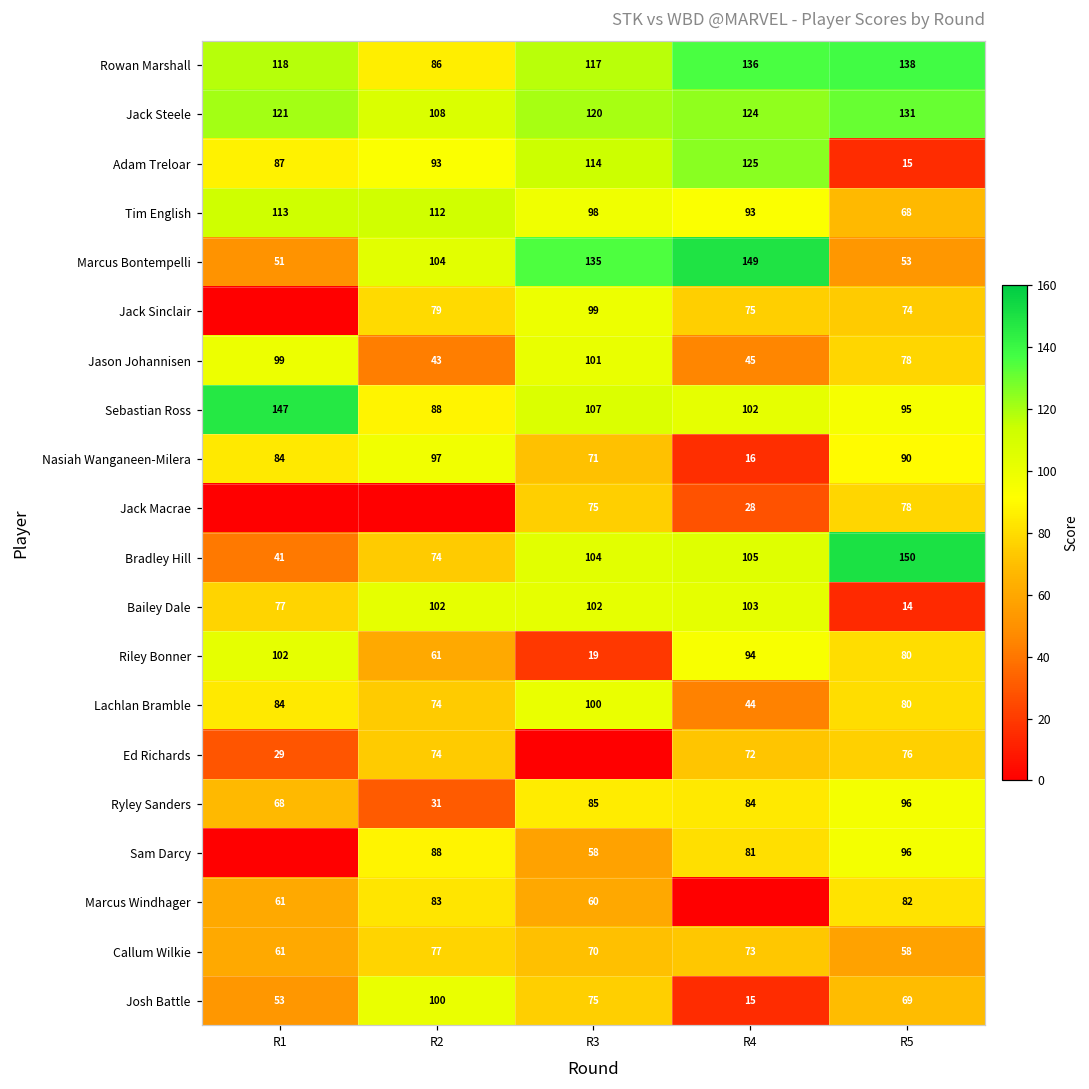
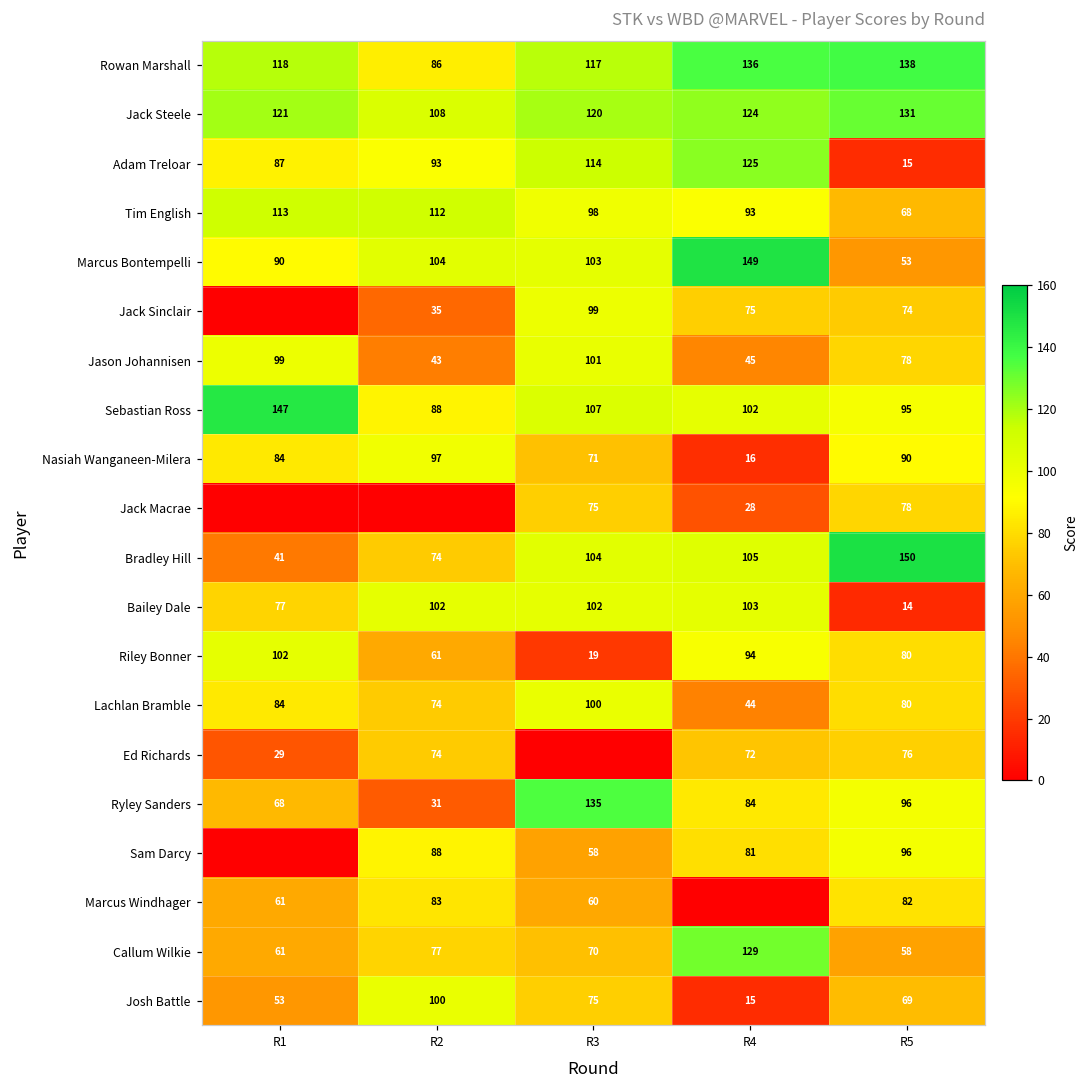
  {
    "Rowan Marshall": {
      "R1": 118,
      "R2": 86,
      "R3": 117,
      "R4": 136,
      "R5": 138
    },
    "Jack Steele": {
      "R1": 121,
      "R2": 108,
      "R3": 120,
      "R4": 124,
      "R5": 131
    },
    "Adam Treloar": {
      "R1": 87,
      "R2": 93,
      "R3": 114,
      "R4": 125,
      "R5": 15
    },
    "Tim English": {
      "R1": 113,
      "R2": 112,
      "R3": 98,
      "R4": 93,
      "R5": 68
    },
    "Marcus Bontempelli": {
-     "R1": 51,
+     "R1": 90,
      "R2": 104,
-     "R3": 135,
+     "R3": 103,
      "R4": 149,
      "R5": 53
    },
    "Jack Sinclair": {
-     "R2": 79,
+     "R2": 35,
      "R3": 99,
      "R4": 75,
      "R5": 74
    },
    "Jason Johannisen": {
      "R1": 99,
      "R2": 43,
      "R3": 101,
      "R4": 45,
      "R5": 78
    },
    "Sebastian Ross": {
      "R1": 147,
      "R2": 88,
      "R3": 107,
      "R4": 102,
      "R5": 95
    },
    "Nasiah Wanganeen-Milera": {
      "R1": 84,
      "R2": 97,
      "R3": 71,
      "R4": 16,
      "R5": 90
    },
    "Jack Macrae": {
      "R3": 75,
      "R4": 28,
      "R5": 78
    },
    "Bradley Hill": {
      "R1": 41,
      "R2": 74,
      "R3": 104,
      "R4": 105,
      "R5": 150
    },
    "Bailey Dale": {
      "R1": 77,
      "R2": 102,
      "R3": 102,
      "R4": 103,
      "R5": 14
    },
    "Riley Bonner": {
      "R1": 102,
      "R2": 61,
      "R3": 19,
      "R4": 94,
      "R5": 80
    },
    "Lachlan Bramble": {
      "R1": 84,
      "R2": 74,
      "R3": 100,
      "R4": 44,
      "R5": 80
    },
    "Ed Richards": {
      "R1": 29,
      "R2": 74,
      "R4": 72,
      "R5": 76
    },
    "Ryley Sanders": {
      "R1": 68,
      "R2": 31,
-     "R3": 85,
+     "R3": 135,
      "R4": 84,
      "R5": 96
    },
    "Sam Darcy": {
      "R2": 88,
      "R3": 58,
      "R4": 81,
      "R5": 96
    },
    "Marcus Windhager": {
      "R1": 61,
      "R2": 83,
      "R3": 60,
      "R5": 82
    },
    "Callum Wilkie": {
      "R1": 61,
      "R2": 77,
      "R3": 70,
-     "R4": 73,
+     "R4": 129,
      "R5": 58
    },
    "Josh Battle": {
      "R1": 53,
      "R2": 100,
      "R3": 75,
      "R4": 15,
      "R5": 69
    }
  }
